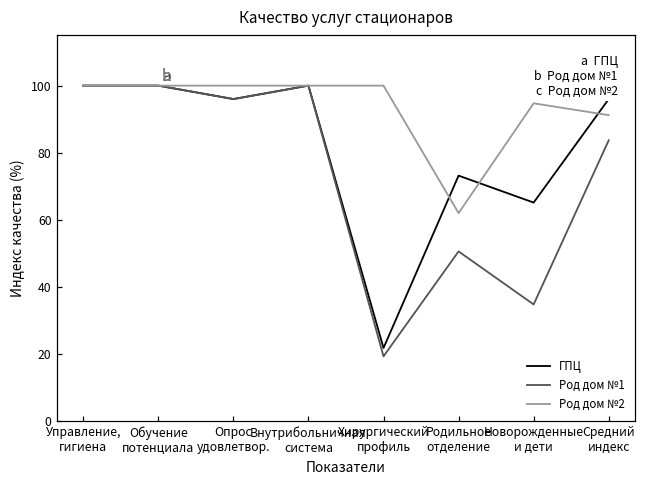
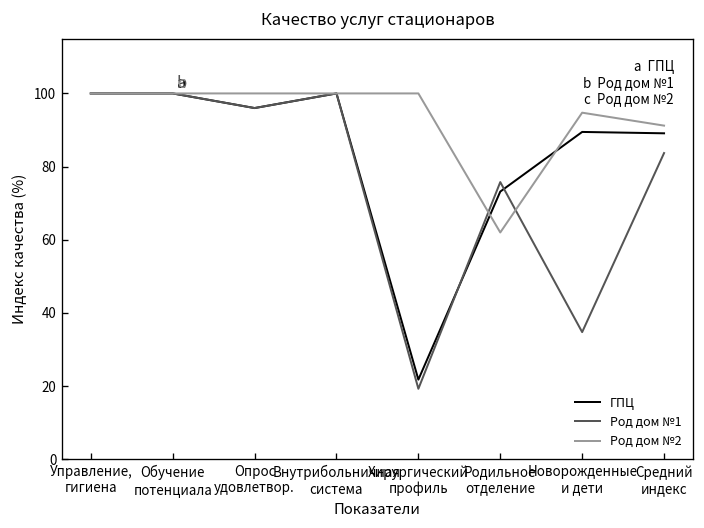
  {
    "ГПЦ": {
      "Родильное отделение": 73,
-     "Новорожденные и дети": 65,
-     "Средний индекс": 96
+     "Новорожденные и дети": 89,
+     "Средний индекс": 89
    },
    "Род дом №1": {
-     "Родильное отделение": 51,
+     "Родильное отделение": 76,
      "Новорожденные и дети": 35,
      "Средний индекс": 84
    },
    "Род дом №2": {
      "Родильное отделение": 62,
      "Средний индекс": 91
    }
  }
